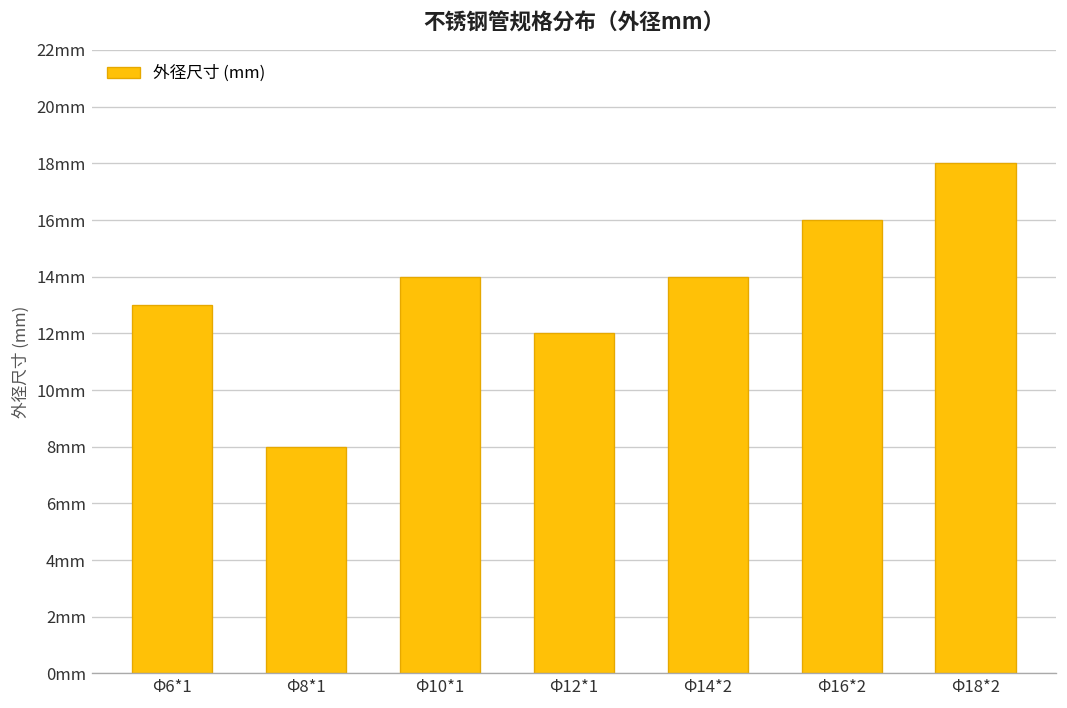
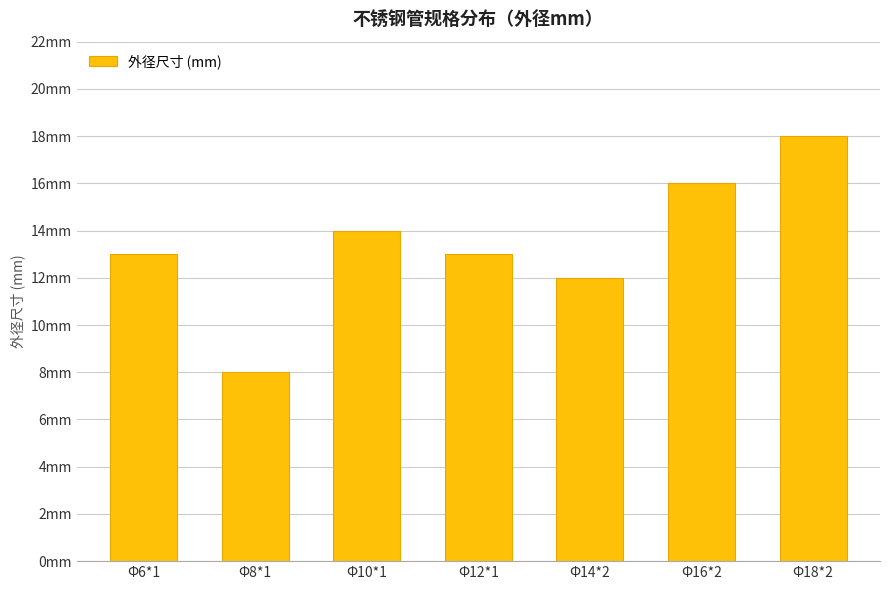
  {
    "Φ6*1": "13mm",
    "Φ8*1": "8mm",
    "Φ10*1": "14mm",
-   "Φ12*1": "12mm",
-   "Φ14*2": "14mm",
+   "Φ12*1": "13mm",
+   "Φ14*2": "12mm",
    "Φ16*2": "16mm",
    "Φ18*2": "18mm"
  }
